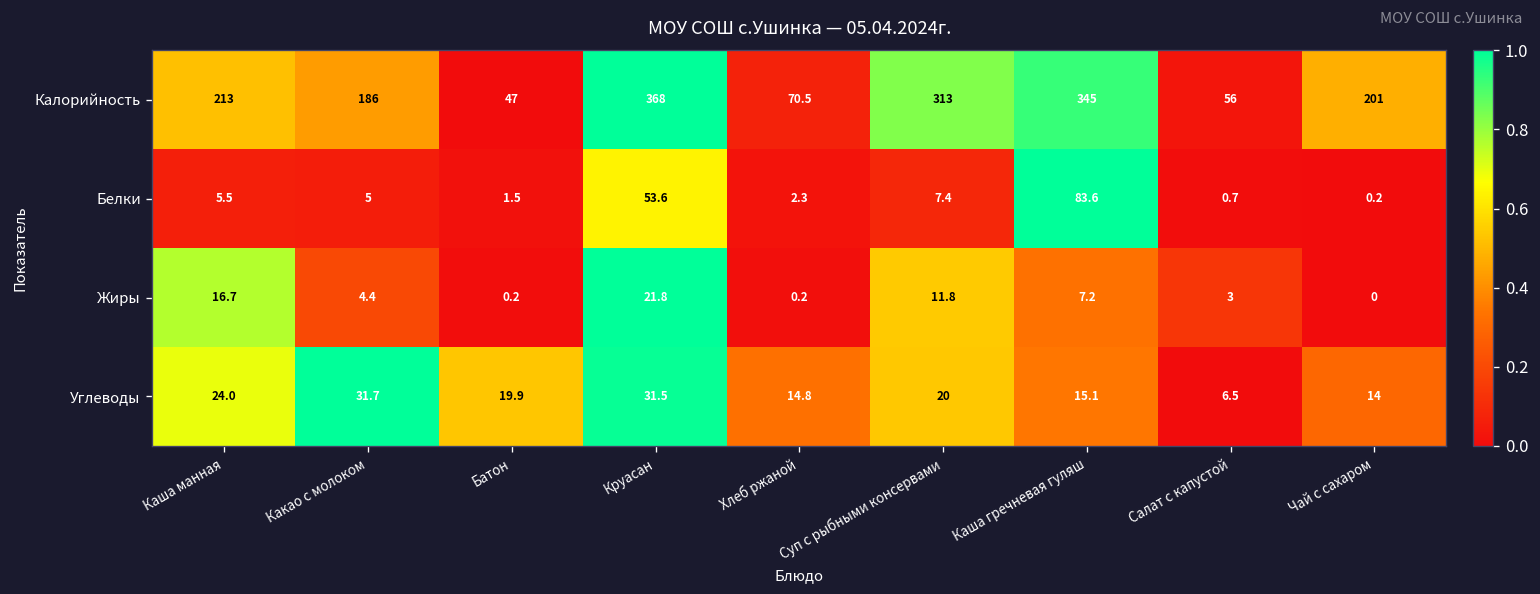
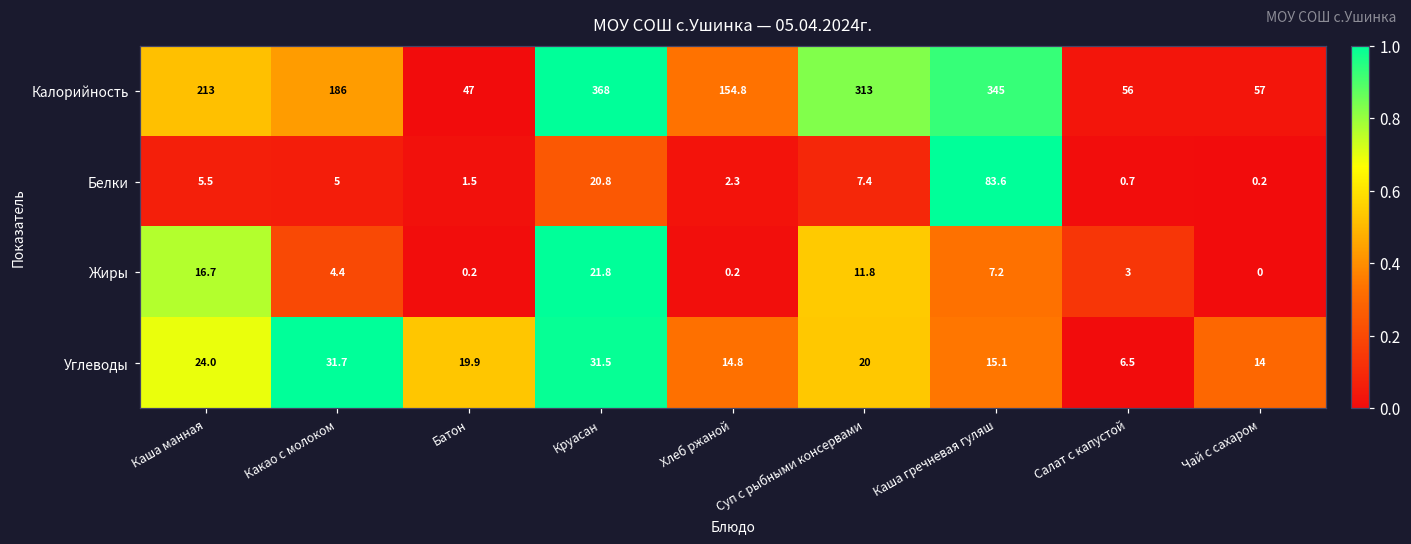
  {
    "Калорийность": {
      "Каша манная": 213,
      "Какао с молоком": 186,
      "Батон": 47,
      "Круасан": 368,
-     "Хлеб ржаной": 70.5,
+     "Хлеб ржаной": 154.8,
      "Суп с рыбными консервами": 313,
      "Каша гречневая гуляш": 345,
      "Салат с капустой": 56,
-     "Чай с сахаром": 201
+     "Чай с сахаром": 57
    },
    "Белки": {
      "Каша манная": 5.5,
      "Какао с молоком": 5,
      "Батон": 1.5,
-     "Круасан": 53.6,
+     "Круасан": 20.8,
      "Хлеб ржаной": 2.3,
      "Суп с рыбными консервами": 7.4,
      "Каша гречневая гуляш": 83.6,
      "Салат с капустой": 0.7,
      "Чай с сахаром": 0.2
    },
    "Жиры": {
      "Каша манная": 16.7,
      "Какао с молоком": 4.4,
      "Батон": 0.2,
      "Круасан": 21.8,
      "Хлеб ржаной": 0.2,
      "Суп с рыбными консервами": 11.8,
      "Каша гречневая гуляш": 7.2,
      "Салат с капустой": 3,
      "Чай с сахаром": 0
    },
    "Углеводы": {
      "Каша манная": 24.0,
      "Какао с молоком": 31.7,
      "Батон": 19.9,
      "Круасан": 31.5,
      "Хлеб ржаной": 14.8,
      "Суп с рыбными консервами": 20,
      "Каша гречневая гуляш": 15.1,
      "Салат с капустой": 6.5,
      "Чай с сахаром": 14
    }
  }
